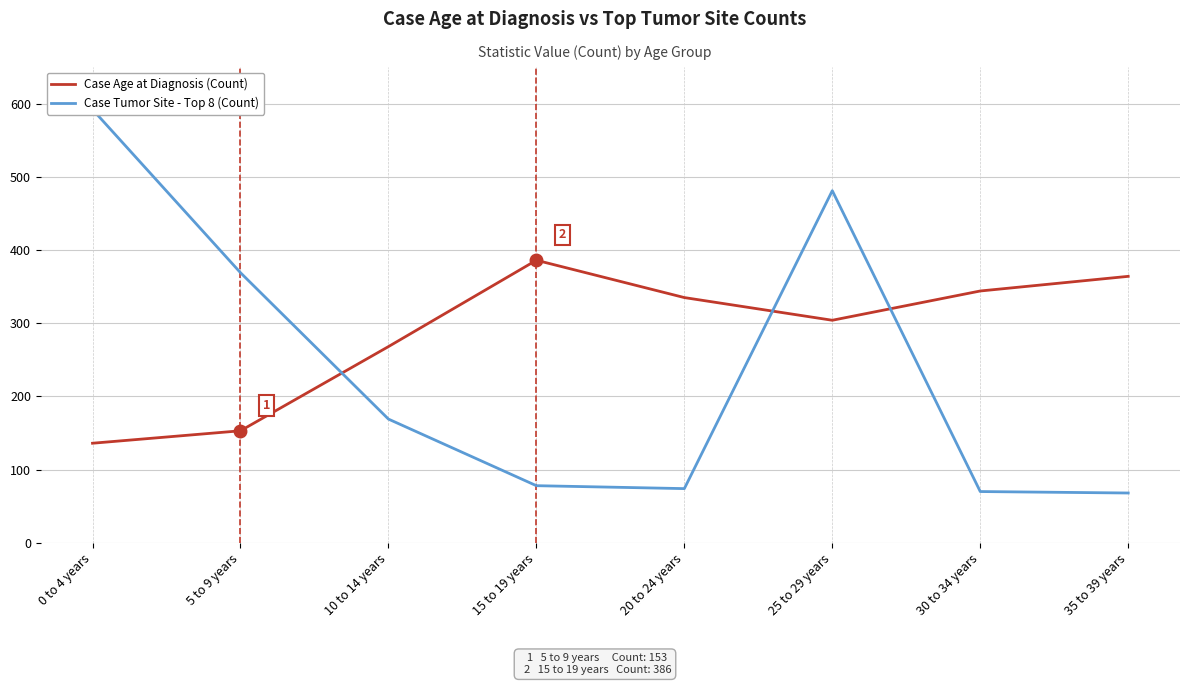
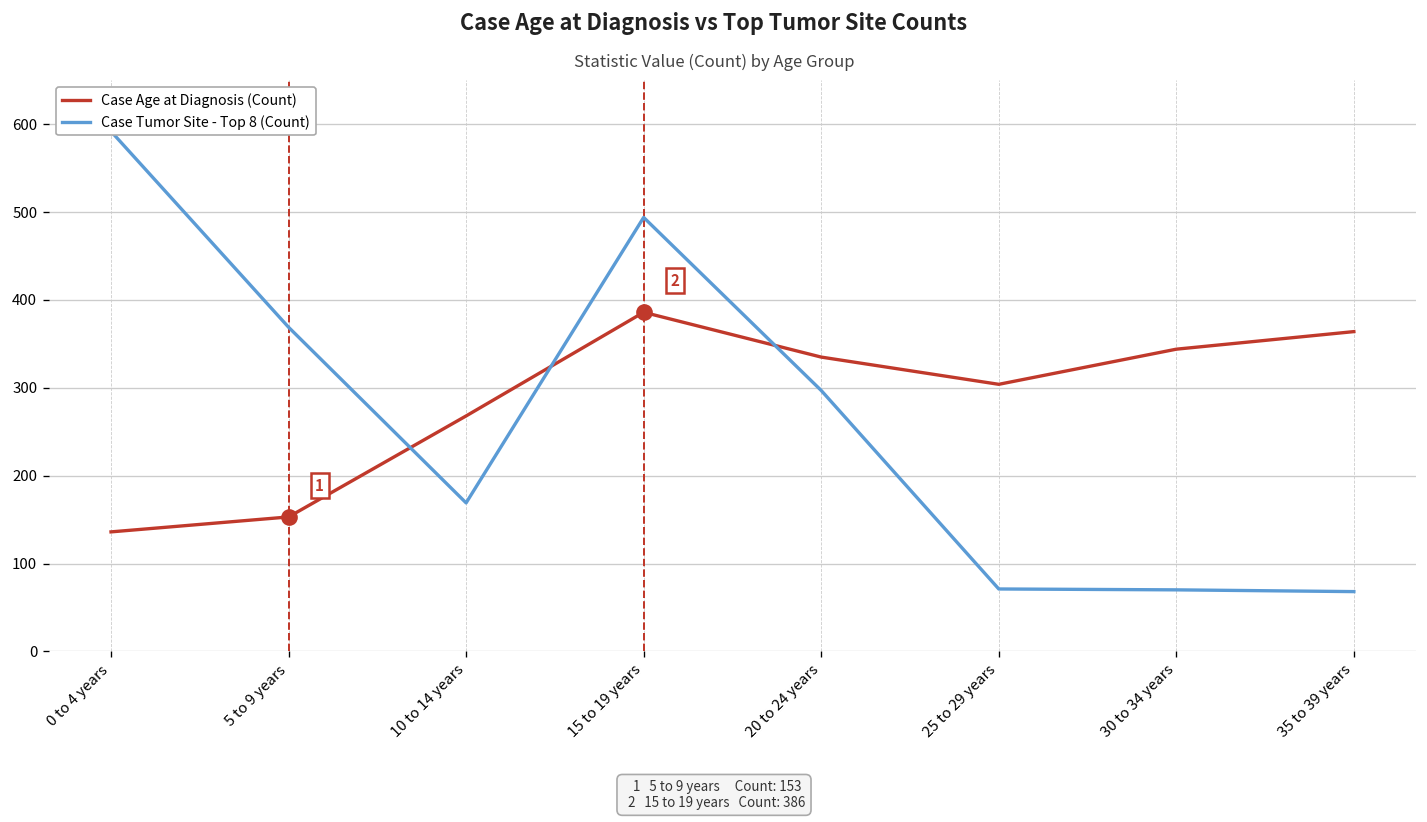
  {
    "Case Tumor Site - Top 8 (Count)": {
      "5 to 9 years": 370,
      "10 to 14 years": 170,
-     "15 to 19 years": 80,
-     "20 to 24 years": 70,
-     "25 to 29 years": 480,
+     "15 to 19 years": 490,
+     "20 to 24 years": 300,
+     "25 to 29 years": 70,
      "30 to 34 years": 70,
      "35 to 39 years": 70
    }
  }
